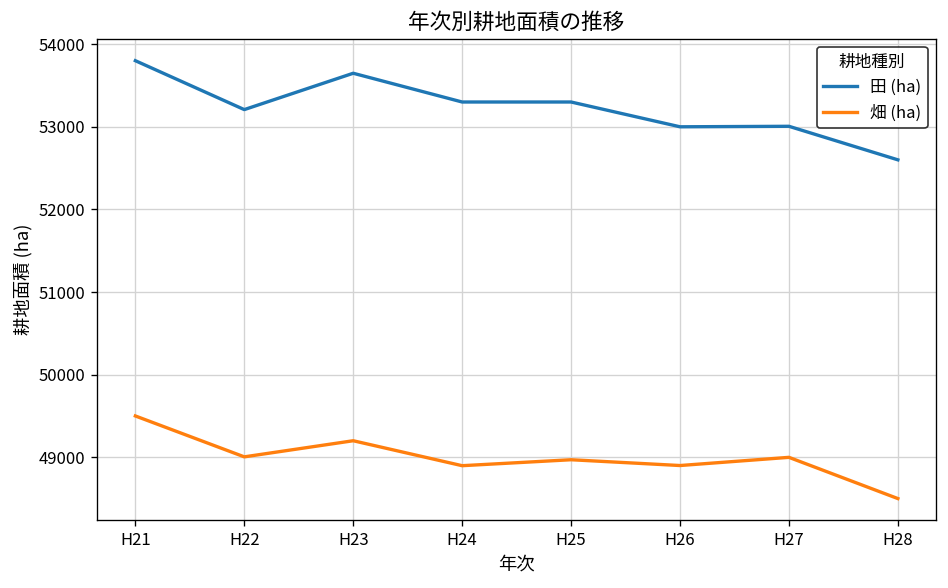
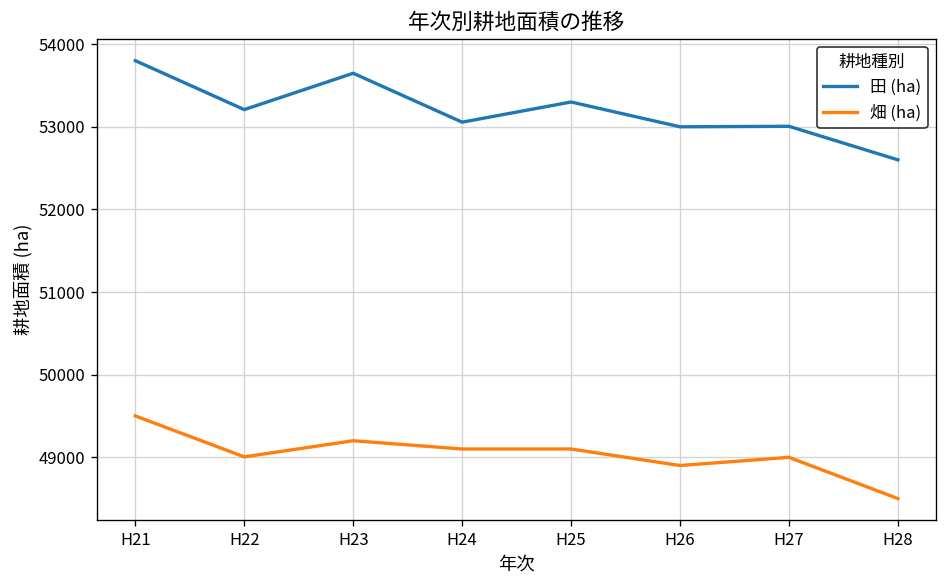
  {
    "田 (ha)": {
      "H21": 53800,
      "H22": 53200,
      "H23": 53600,
-     "H24": 53300,
+     "H24": 53100,
      "H25": 53300,
      "H26": 53000,
      "H27": 53000,
      "H28": 52600
    },
    "畑 (ha)": {
      "H21": 49500,
      "H22": 49000,
      "H23": 49200,
-     "H24": 48900,
-     "H25": 49000,
+     "H24": 49100,
+     "H25": 49100,
      "H26": 48900,
      "H27": 49000,
      "H28": 48500
    }
  }
